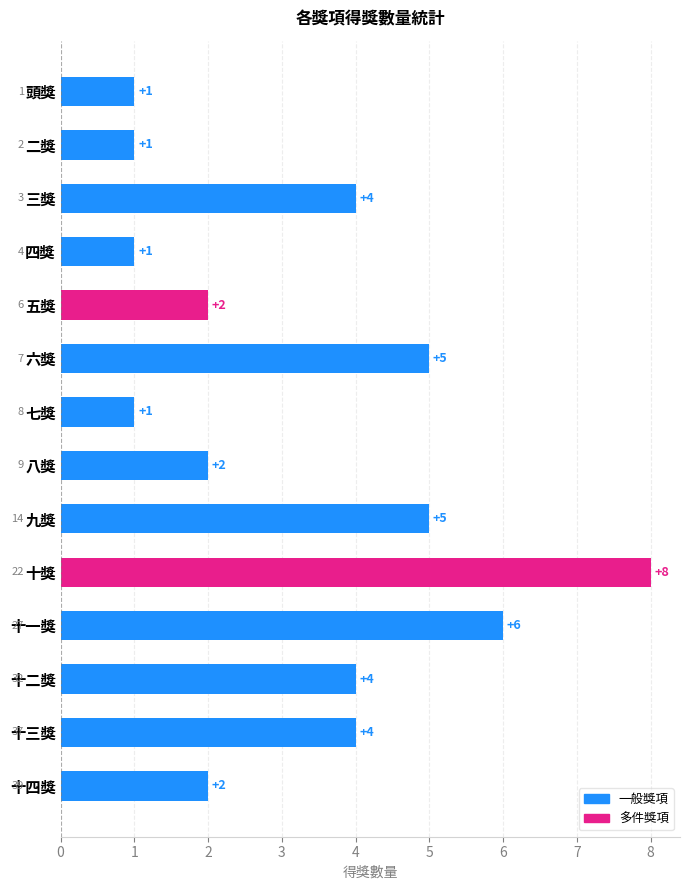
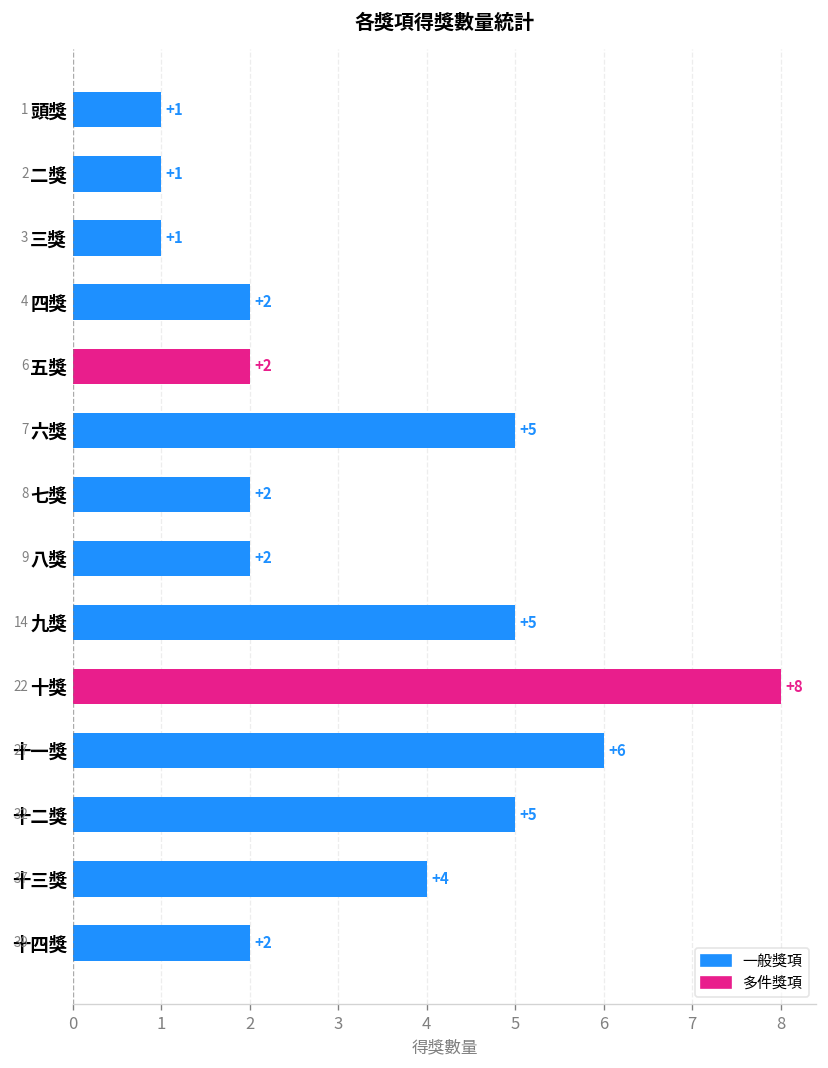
  {
    "頭獎": "+1",
    "二獎": "+1",
-   "三獎": "+4",
-   "四獎": "+1",
+   "三獎": "+1",
+   "四獎": "+2",
    "五獎": "+2",
    "六獎": "+5",
-   "七獎": "+1",
+   "七獎": "+2",
    "八獎": "+2",
    "九獎": "+5",
    "十獎": "+8",
    "十一獎": "+6",
-   "十二獎": "+4",
+   "十二獎": "+5",
    "十三獎": "+4",
    "十四獎": "+2"
  }
